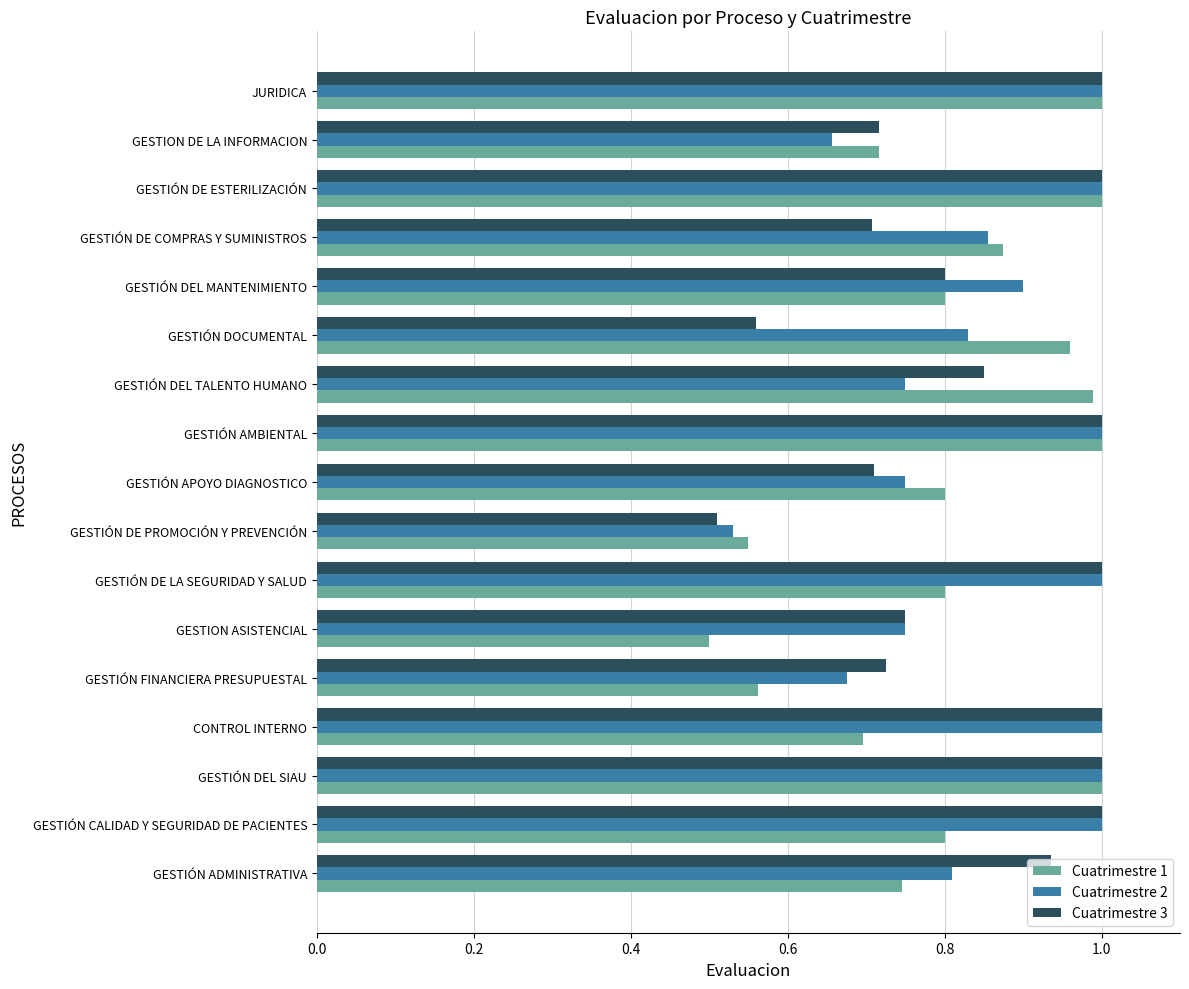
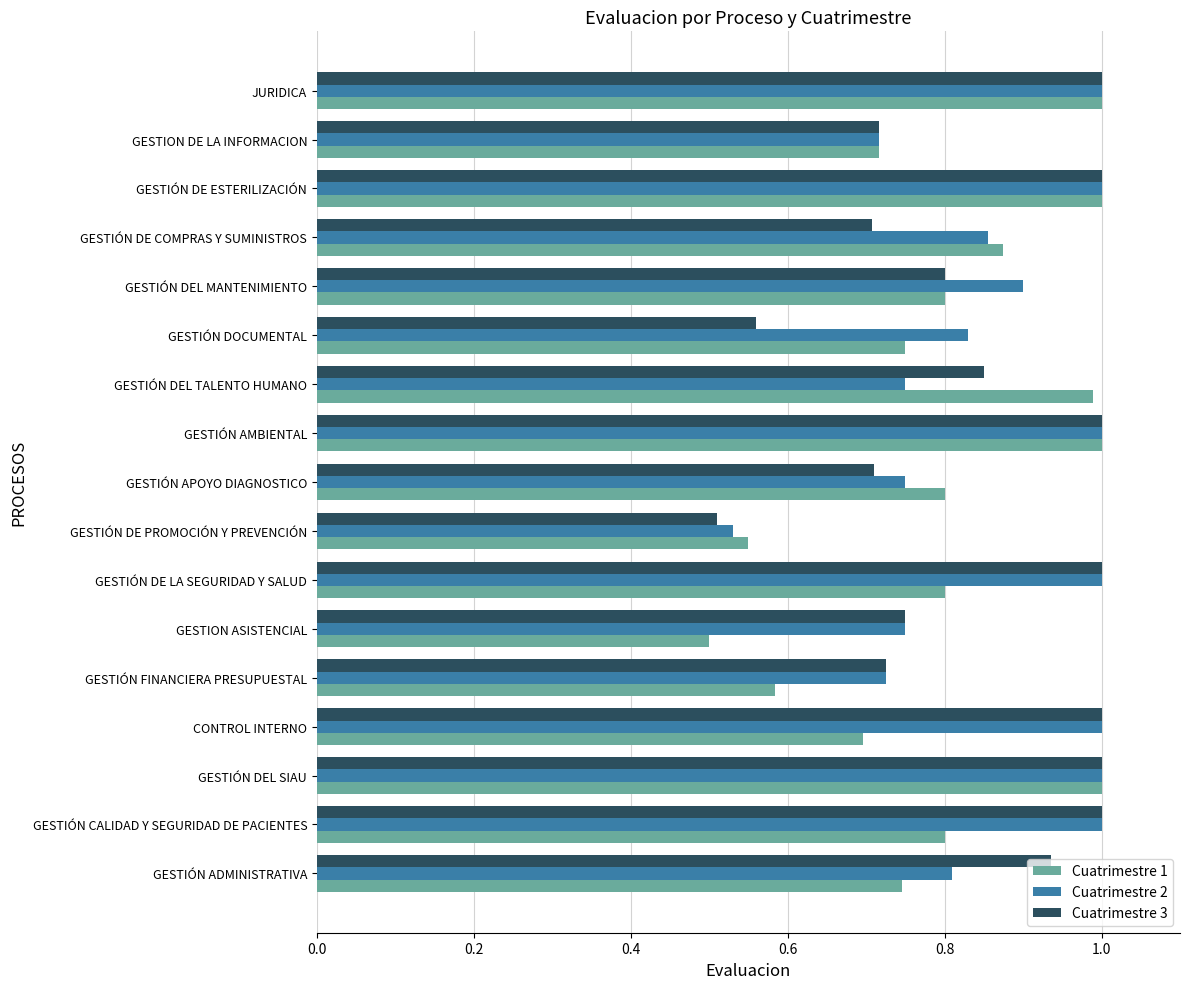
  {
    "Cuatrimestre 1": {
      "JURIDICA": 1.00,
      "GESTION DE LA INFORMACION": 0.72,
      "GESTIÓN DE ESTERILIZACIÓN": 1.00,
      "GESTIÓN DE COMPRAS Y SUMINISTROS": 0.88,
      "GESTIÓN DEL MANTENIMIENTO": 0.80,
-     "GESTIÓN DOCUMENTAL": 0.96,
+     "GESTIÓN DOCUMENTAL": 0.75,
      "GESTIÓN DEL TALENTO HUMANO": 0.99,
      "GESTIÓN AMBIENTAL": 1.00,
      "GESTIÓN APOYO DIAGNOSTICO": 0.80,
      "GESTIÓN DE PROMOCIÓN Y PREVENCIÓN": 0.55,
      "GESTIÓN DE LA SEGURIDAD Y SALUD": 0.80,
      "GESTION ASISTENCIAL": 0.50,
-     "GESTIÓN FINANCIERA PRESUPUESTAL": 0.56,
+     "GESTIÓN FINANCIERA PRESUPUESTAL": 0.58,
      "CONTROL INTERNO": 0.70,
      "GESTIÓN DEL SIAU": 1.00,
      "GESTIÓN CALIDAD Y SEGURIDAD DE PACIENTES": 0.80,
      "GESTIÓN ADMINISTRATIVA": 0.75
    },
    "Cuatrimestre 2": {
      "JURIDICA": 1.00,
-     "GESTION DE LA INFORMACION": 0.66,
+     "GESTION DE LA INFORMACION": 0.72,
      "GESTIÓN DE ESTERILIZACIÓN": 1.00,
      "GESTIÓN DE COMPRAS Y SUMINISTROS": 0.86,
      "GESTIÓN DEL MANTENIMIENTO": 0.90,
      "GESTIÓN DOCUMENTAL": 0.83,
      "GESTIÓN DEL TALENTO HUMANO": 0.75,
      "GESTIÓN AMBIENTAL": 1.00,
      "GESTIÓN APOYO DIAGNOSTICO": 0.75,
      "GESTIÓN DE PROMOCIÓN Y PREVENCIÓN": 0.53,
      "GESTIÓN DE LA SEGURIDAD Y SALUD": 1.00,
      "GESTION ASISTENCIAL": 0.75,
-     "GESTIÓN FINANCIERA PRESUPUESTAL": 0.68,
+     "GESTIÓN FINANCIERA PRESUPUESTAL": 0.73,
      "CONTROL INTERNO": 1.00,
      "GESTIÓN DEL SIAU": 1.00,
      "GESTIÓN CALIDAD Y SEGURIDAD DE PACIENTES": 1.00,
      "GESTIÓN ADMINISTRATIVA": 0.81
    },
    "Cuatrimestre 3": {
      "JURIDICA": 1.00,
      "GESTION DE LA INFORMACION": 0.72,
      "GESTIÓN DE ESTERILIZACIÓN": 1.00,
      "GESTIÓN DE COMPRAS Y SUMINISTROS": 0.71,
      "GESTIÓN DEL MANTENIMIENTO": 0.80,
      "GESTIÓN DOCUMENTAL": 0.56,
      "GESTIÓN DEL TALENTO HUMANO": 0.85,
      "GESTIÓN AMBIENTAL": 1.00,
      "GESTIÓN APOYO DIAGNOSTICO": 0.71,
      "GESTIÓN DE PROMOCIÓN Y PREVENCIÓN": 0.51,
      "GESTIÓN DE LA SEGURIDAD Y SALUD": 1.00,
      "GESTION ASISTENCIAL": 0.75,
      "GESTIÓN FINANCIERA PRESUPUESTAL": 0.73,
      "CONTROL INTERNO": 1.00,
      "GESTIÓN DEL SIAU": 1.00,
      "GESTIÓN CALIDAD Y SEGURIDAD DE PACIENTES": 1.00
    }
  }
